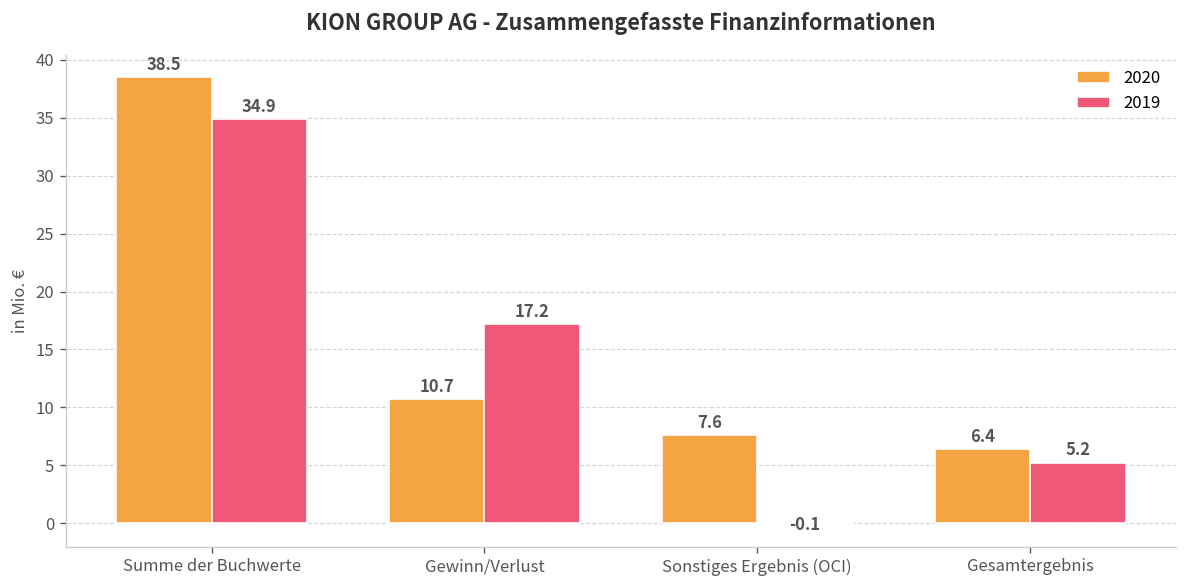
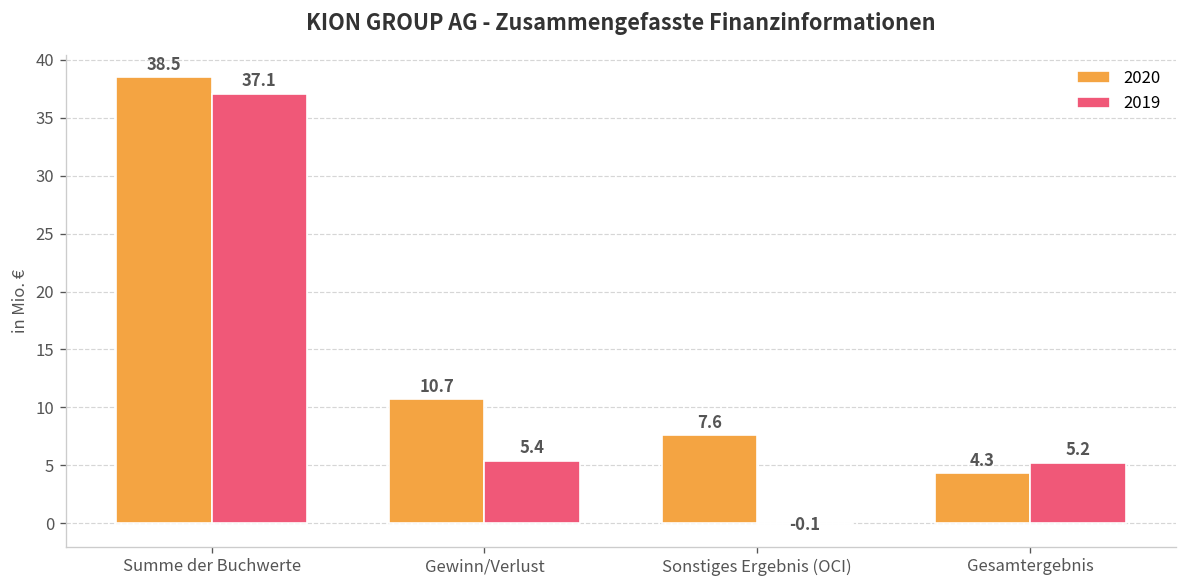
  {
    "2020": {
      "Summe der Buchwerte": 38.5,
      "Gewinn/Verlust": 10.7,
      "Sonstiges Ergebnis (OCI)": 7.6,
-     "Gesamtergebnis": 6.4
+     "Gesamtergebnis": 4.3
    },
    "2019": {
-     "Summe der Buchwerte": 34.9,
-     "Gewinn/Verlust": 17.2,
+     "Summe der Buchwerte": 37.1,
+     "Gewinn/Verlust": 5.4,
      "Sonstiges Ergebnis (OCI)": -0.1,
      "Gesamtergebnis": 5.2
    }
  }
